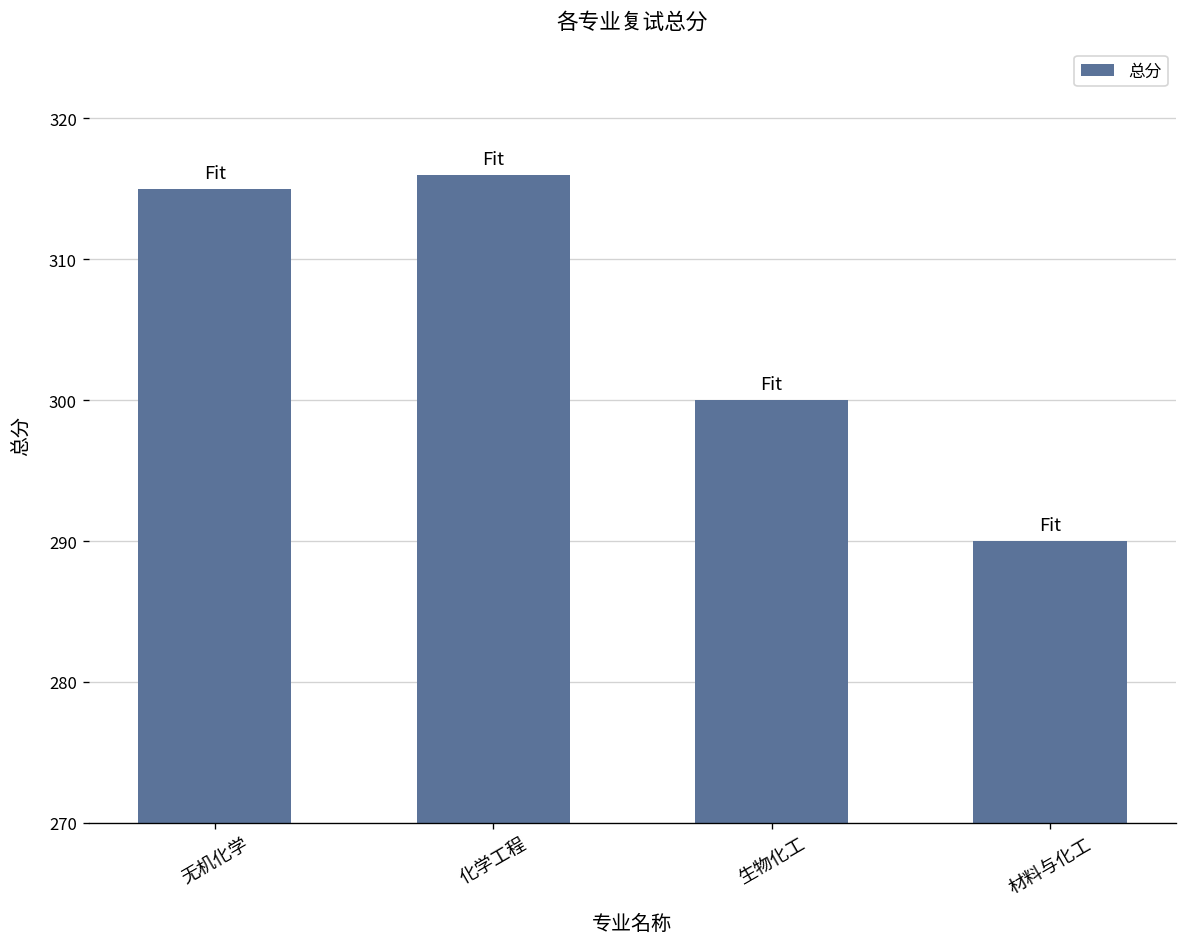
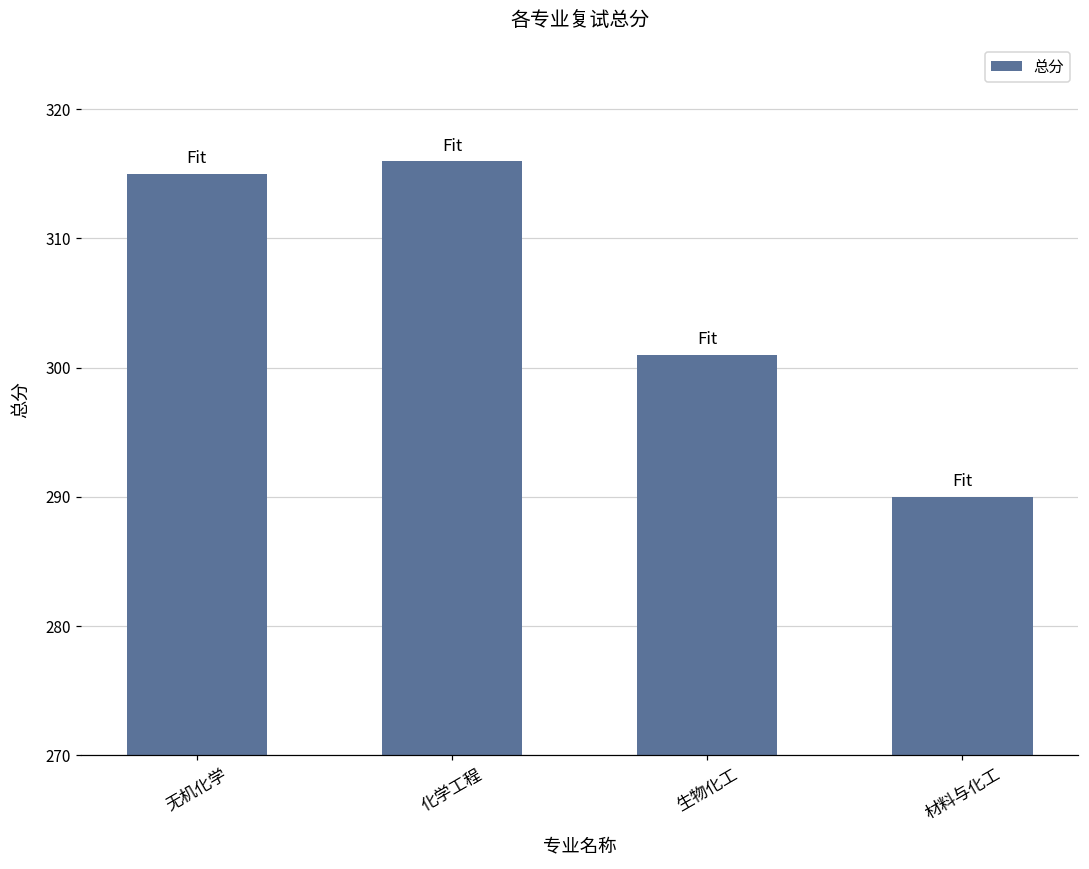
  {
    "无机化学": 315,
    "化学工程": 316,
-   "生物化工": 300,
+   "生物化工": 301,
    "材料与化工": 290
  }
